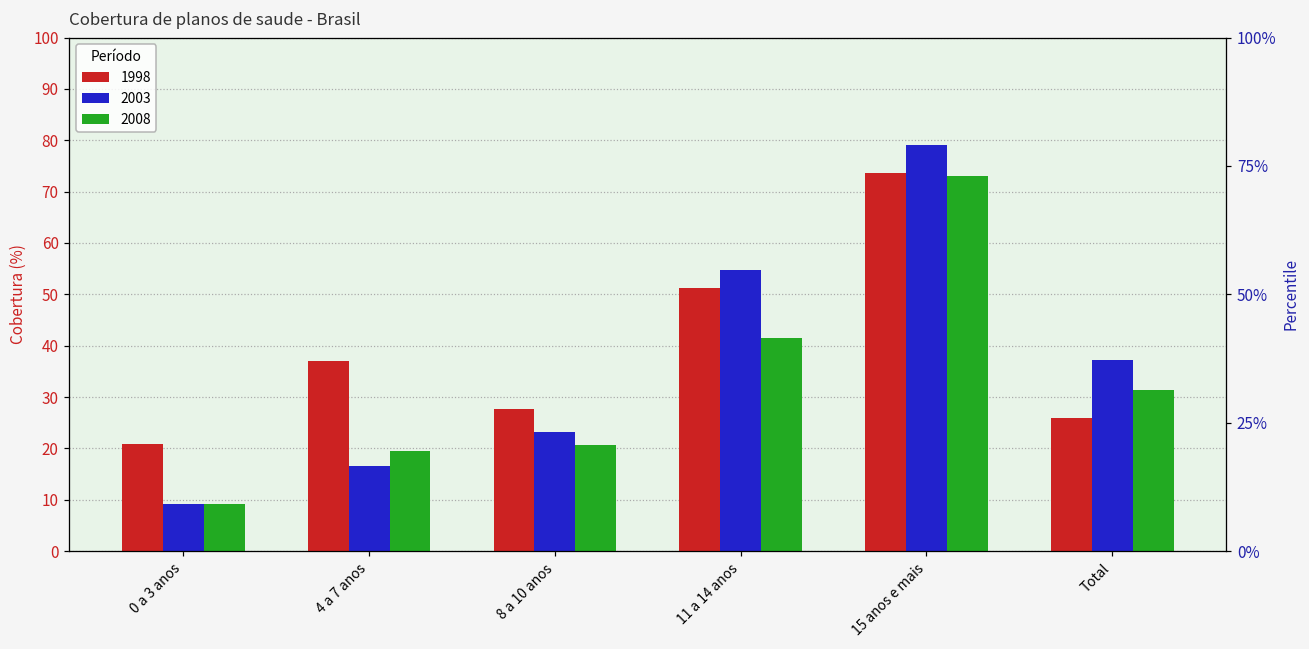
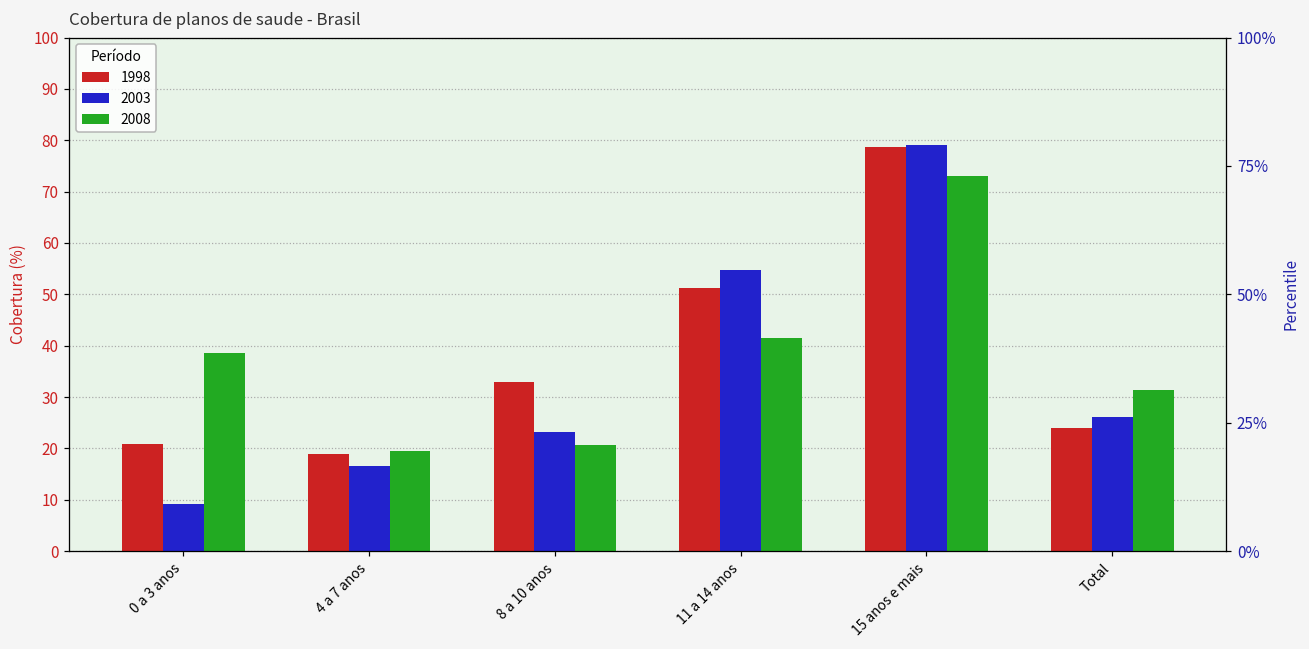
  {
    "1998": {
      "0 a 3 anos": 21,
-     "4 a 7 anos": 37,
-     "8 a 10 anos": 28,
+     "4 a 7 anos": 19,
+     "8 a 10 anos": 33,
      "11 a 14 anos": 51,
-     "15 anos e mais": 74,
-     "Total": 26
+     "15 anos e mais": 79,
+     "Total": 24
    },
    "2003": {
      "0 a 3 anos": 9,
      "4 a 7 anos": 17,
      "8 a 10 anos": 23,
      "11 a 14 anos": 55,
      "15 anos e mais": 79,
-     "Total": 37
+     "Total": 26
    },
    "2008": {
-     "0 a 3 anos": 9,
+     "0 a 3 anos": 39,
      "4 a 7 anos": 20,
      "8 a 10 anos": 21,
      "11 a 14 anos": 41,
      "15 anos e mais": 73,
      "Total": 31
    }
  }
